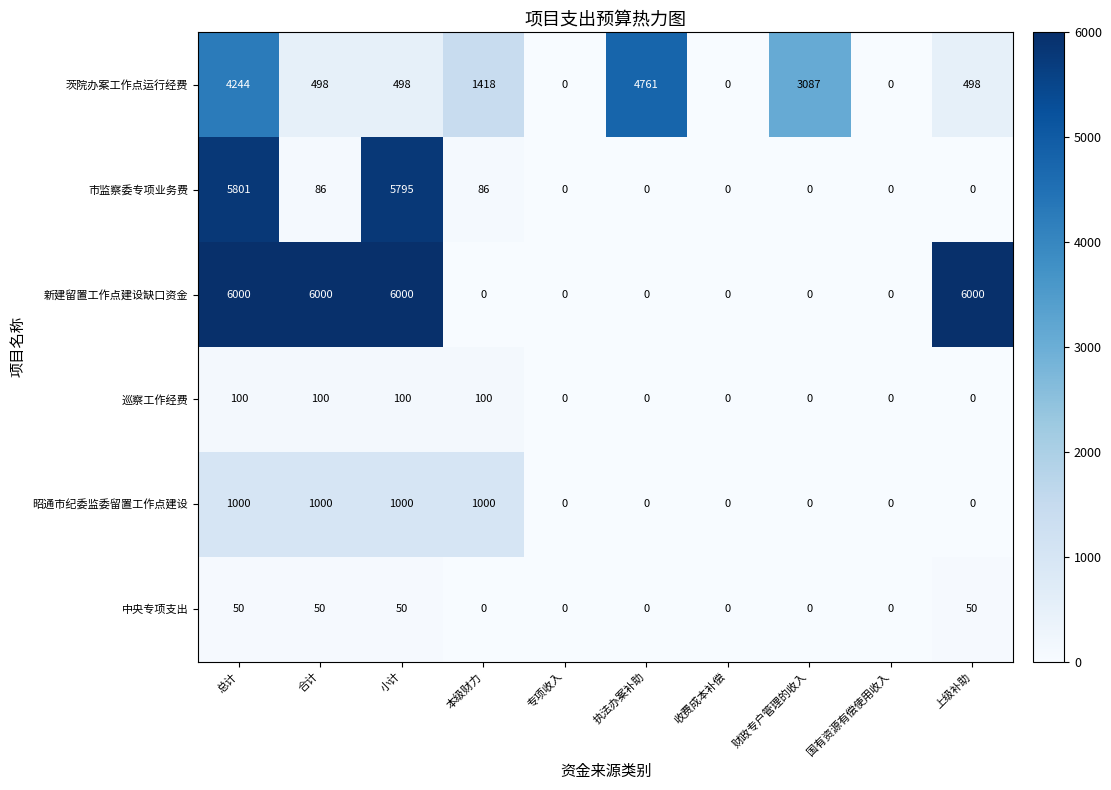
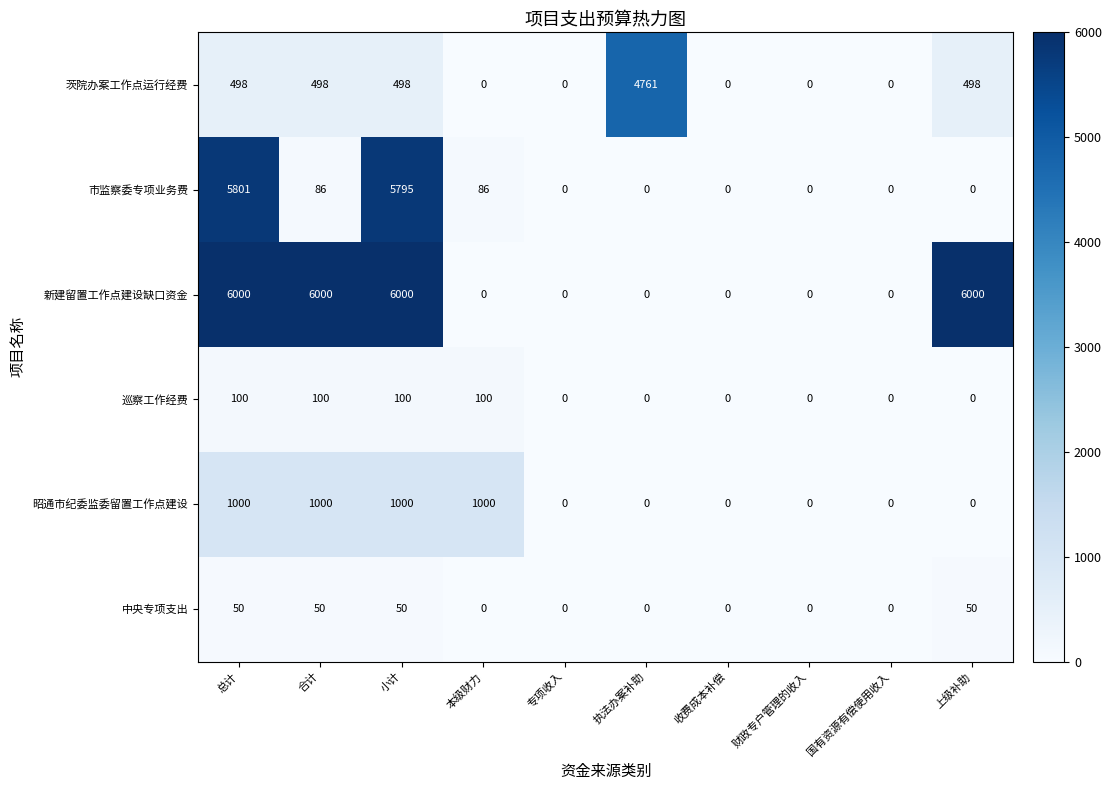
  {
    "茨院办案工作点运行经费": {
-     "总计": 4244,
+     "总计": 498,
      "合计": 498,
      "小计": 498,
-     "本级财力": 1418,
+     "本级财力": 0,
      "专项收入": 0,
      "执法办案补助": 4761,
      "收费成本补偿": 0,
-     "财政专户管理的收入": 3087,
+     "财政专户管理的收入": 0,
      "国有资源有偿使用收入": 0,
      "上级补助": 498
    },
    "市监察委专项业务费": {
      "总计": 5801,
      "合计": 86,
      "小计": 5795,
      "本级财力": 86,
      "专项收入": 0,
      "执法办案补助": 0,
      "收费成本补偿": 0,
      "财政专户管理的收入": 0,
      "国有资源有偿使用收入": 0,
      "上级补助": 0
    },
    "新建留置工作点建设缺口资金": {
      "总计": 6000,
      "合计": 6000,
      "小计": 6000,
      "本级财力": 0,
      "专项收入": 0,
      "执法办案补助": 0,
      "收费成本补偿": 0,
      "财政专户管理的收入": 0,
      "国有资源有偿使用收入": 0,
      "上级补助": 6000
    },
    "巡察工作经费": {
      "总计": 100,
      "合计": 100,
      "小计": 100,
      "本级财力": 100,
      "专项收入": 0,
      "执法办案补助": 0,
      "收费成本补偿": 0,
      "财政专户管理的收入": 0,
      "国有资源有偿使用收入": 0,
      "上级补助": 0
    },
    "昭通市纪委监委留置工作点建设": {
      "总计": 1000,
      "合计": 1000,
      "小计": 1000,
      "本级财力": 1000,
      "专项收入": 0,
      "执法办案补助": 0,
      "收费成本补偿": 0,
      "财政专户管理的收入": 0,
      "国有资源有偿使用收入": 0,
      "上级补助": 0
    },
    "中央专项支出": {
      "总计": 50,
      "合计": 50,
      "小计": 50,
      "本级财力": 0,
      "专项收入": 0,
      "执法办案补助": 0,
      "收费成本补偿": 0,
      "财政专户管理的收入": 0,
      "国有资源有偿使用收入": 0,
      "上级补助": 50
    }
  }
